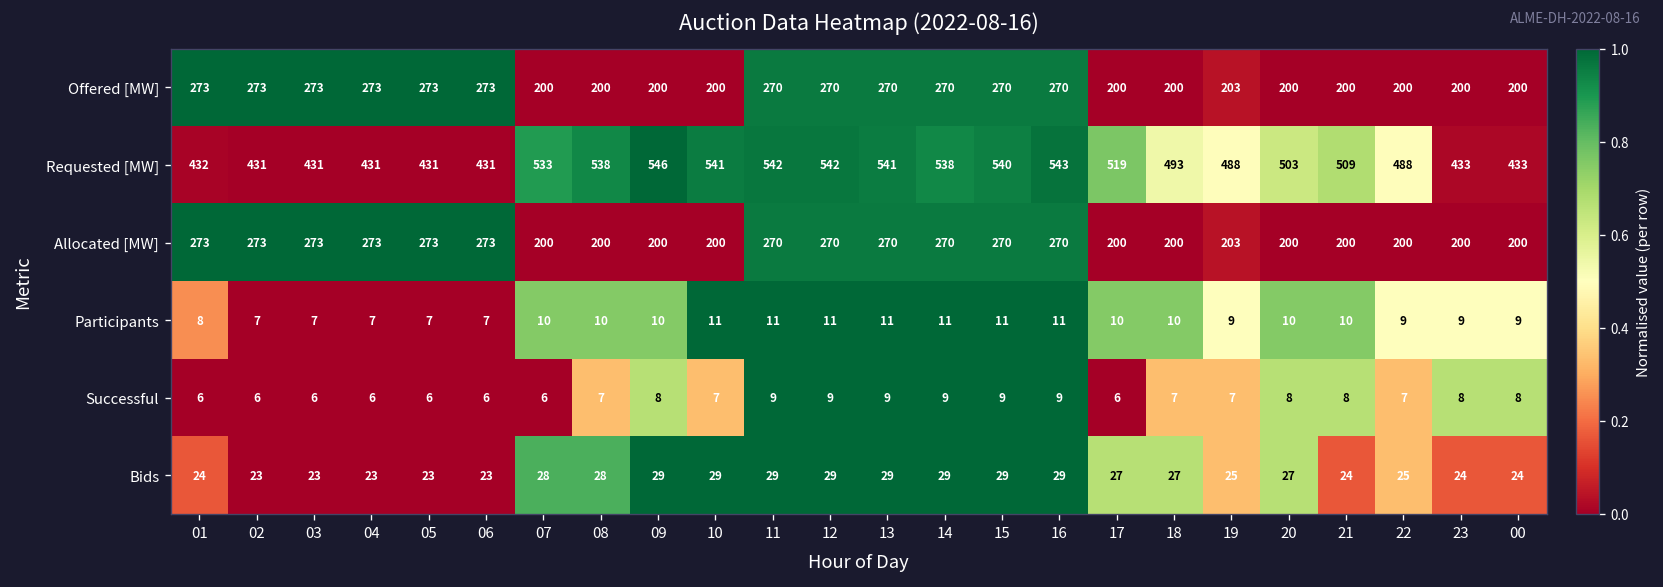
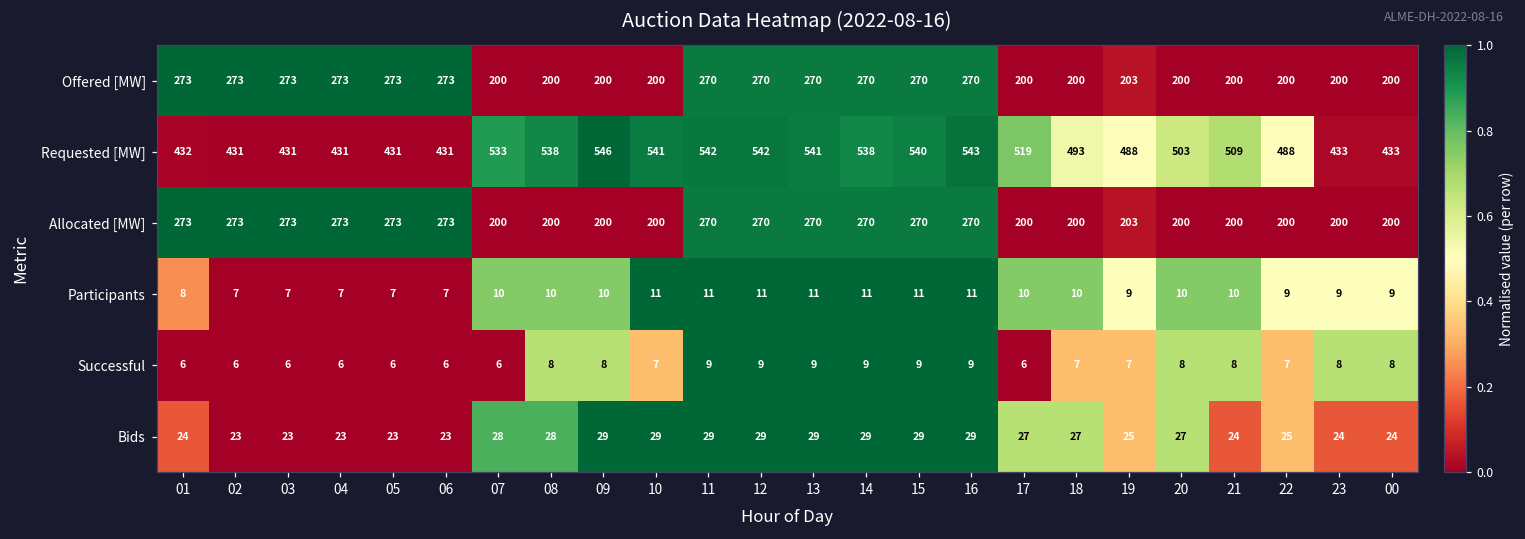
  {
    "Offered [MW]": {
      "01": 273,
      "02": 273,
      "03": 273,
      "04": 273,
      "05": 273,
      "06": 273,
      "07": 200,
      "08": 200,
      "09": 200,
      "10": 200,
      "11": 270,
      "12": 270,
      "13": 270,
      "14": 270,
      "15": 270,
      "16": 270,
      "17": 200,
      "18": 200,
      "19": 203,
      "20": 200,
      "21": 200,
      "22": 200,
      "23": 200,
      "00": 200
    },
    "Requested [MW]": {
      "01": 432,
      "02": 431,
      "03": 431,
      "04": 431,
      "05": 431,
      "06": 431,
      "07": 533,
      "08": 538,
      "09": 546,
      "10": 541,
      "11": 542,
      "12": 542,
      "13": 541,
      "14": 538,
      "15": 540,
      "16": 543,
      "17": 519,
      "18": 493,
      "19": 488,
      "20": 503,
      "21": 509,
      "22": 488,
      "23": 433,
      "00": 433
    },
    "Allocated [MW]": {
      "01": 273,
      "02": 273,
      "03": 273,
      "04": 273,
      "05": 273,
      "06": 273,
      "07": 200,
      "08": 200,
      "09": 200,
      "10": 200,
      "11": 270,
      "12": 270,
      "13": 270,
      "14": 270,
      "15": 270,
      "16": 270,
      "17": 200,
      "18": 200,
      "19": 203,
      "20": 200,
      "21": 200,
      "22": 200,
      "23": 200,
      "00": 200
    },
    "Participants": {
      "01": 8,
      "02": 7,
      "03": 7,
      "04": 7,
      "05": 7,
      "06": 7,
      "07": 10,
      "08": 10,
      "09": 10,
      "10": 11,
      "11": 11,
      "12": 11,
      "13": 11,
      "14": 11,
      "15": 11,
      "16": 11,
      "17": 10,
      "18": 10,
      "19": 9,
      "20": 10,
      "21": 10,
      "22": 9,
      "23": 9,
      "00": 9
    },
    "Successful": {
      "01": 6,
      "02": 6,
      "03": 6,
      "04": 6,
      "05": 6,
      "06": 6,
      "07": 6,
-     "08": 7,
+     "08": 8,
      "09": 8,
      "10": 7,
      "11": 9,
      "12": 9,
      "13": 9,
      "14": 9,
      "15": 9,
      "16": 9,
      "17": 6,
      "18": 7,
      "19": 7,
      "20": 8,
      "21": 8,
      "22": 7,
      "23": 8,
      "00": 8
    },
    "Bids": {
      "01": 24,
      "02": 23,
      "03": 23,
      "04": 23,
      "05": 23,
      "06": 23,
      "07": 28,
      "08": 28,
      "09": 29,
      "10": 29,
      "11": 29,
      "12": 29,
      "13": 29,
      "14": 29,
      "15": 29,
      "16": 29,
      "17": 27,
      "18": 27,
      "19": 25,
      "20": 27,
      "21": 24,
      "22": 25,
      "23": 24,
      "00": 24
    }
  }
